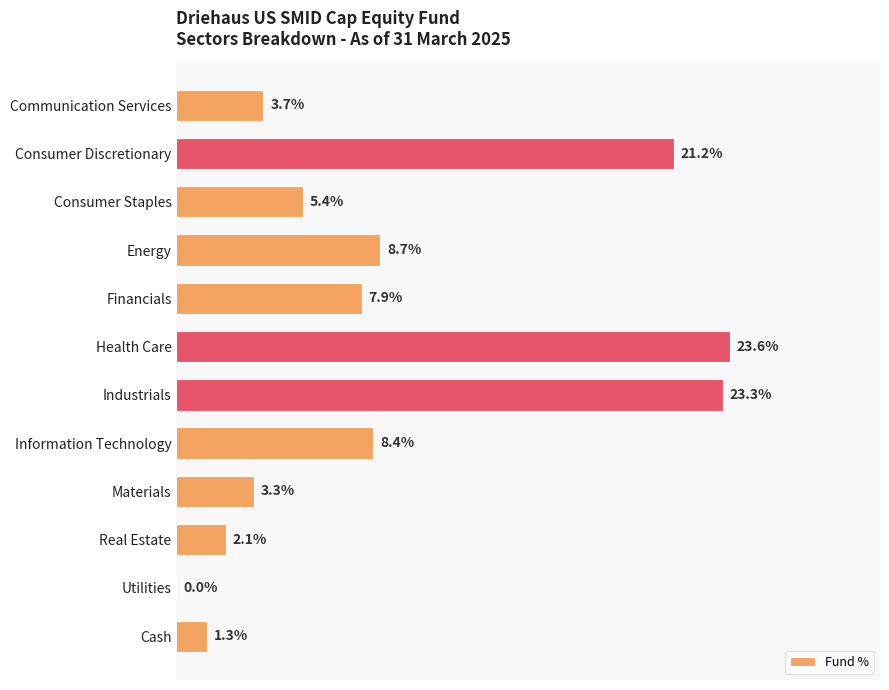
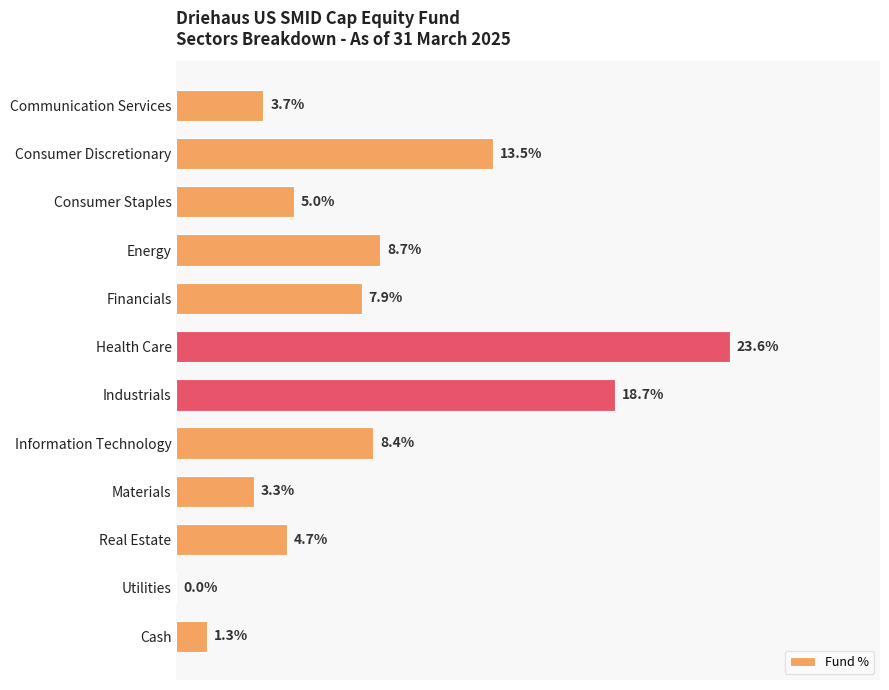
  {
    "Communication Services": "3.7%",
-   "Consumer Discretionary": "21.2%",
-   "Consumer Staples": "5.4%",
+   "Consumer Discretionary": "13.5%",
+   "Consumer Staples": "5.0%",
    "Energy": "8.7%",
    "Financials": "7.9%",
    "Health Care": "23.6%",
-   "Industrials": "23.3%",
+   "Industrials": "18.7%",
    "Information Technology": "8.4%",
    "Materials": "3.3%",
-   "Real Estate": "2.1%",
+   "Real Estate": "4.7%",
    "Utilities": "0.0%",
    "Cash": "1.3%"
  }
